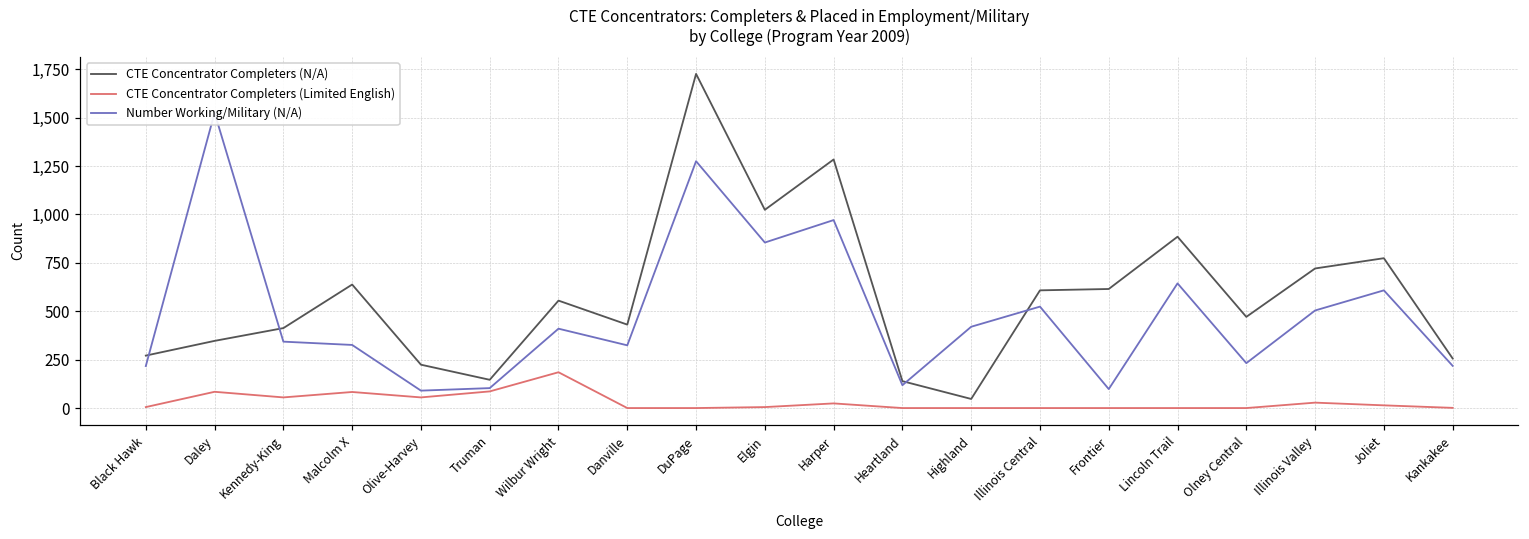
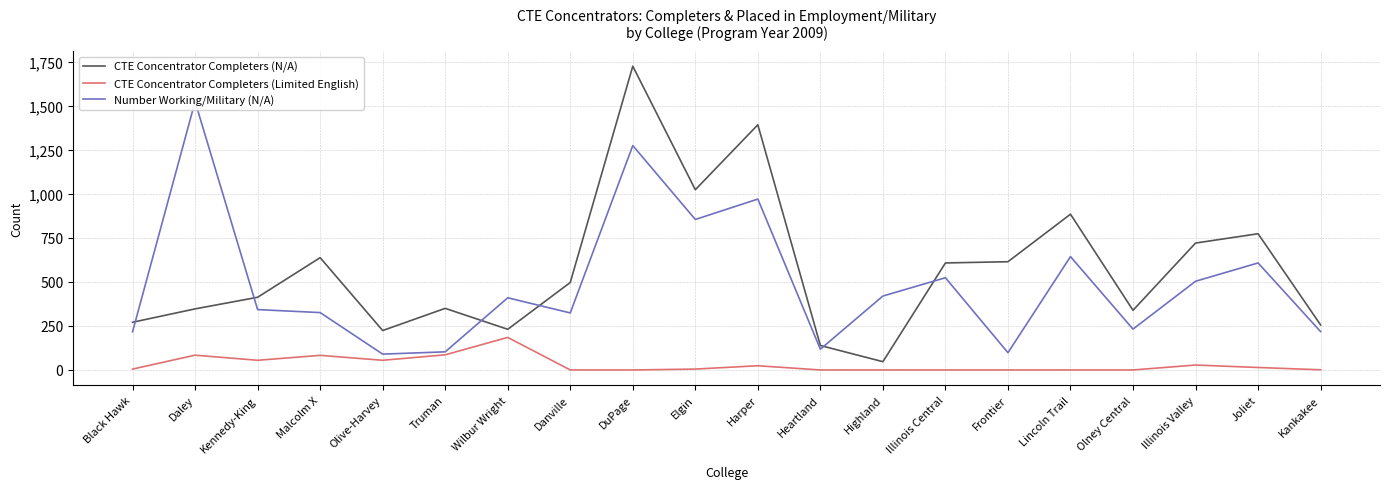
  {
    "CTE Concentrator Completers (N/A)": {
      "Black Hawk": "270",
      "Daley": "350",
      "Kennedy-King": "410",
      "Malcolm X": "640",
      "Olive-Harvey": "220",
-     "Truman": "150",
-     "Wilbur Wright": "560",
-     "Danville": "430",
+     "Truman": "350",
+     "Wilbur Wright": "230",
+     "Danville": "500",
      "DuPage": "1,730",
      "Elgin": "1,020",
-     "Harper": "1,280",
+     "Harper": "1,390",
      "Heartland": "140",
      "Highland": "50",
      "Illinois Central": "610",
      "Frontier": "620",
      "Lincoln Trail": "890",
-     "Olney Central": "470",
+     "Olney Central": "340",
      "Illinois Valley": "720",
      "Joliet": "770",
      "Kankakee": "260"
    },
    "CTE Concentrator Completers (Limited English)": {
      "Black Hawk": "10",
      "Daley": "80",
      "Kennedy-King": "60",
      "Malcolm X": "80",
      "Olive-Harvey": "60",
      "Truman": "90",
      "Wilbur Wright": "190",
      "Danville": "0",
      "DuPage": "0",
      "Elgin": "10",
      "Harper": "20",
      "Heartland": "0",
      "Highland": "0",
      "Illinois Central": "0",
      "Frontier": "0",
      "Lincoln Trail": "0",
      "Olney Central": "0",
      "Illinois Valley": "30",
      "Joliet": "10",
      "Kankakee": "0"
    },
    "Number Working/Military (N/A)": {
      "Black Hawk": "220",
      "Kennedy-King": "340",
      "Malcolm X": "330",
      "Olive-Harvey": "90",
      "Truman": "100",
      "Wilbur Wright": "410",
      "Danville": "320",
      "DuPage": "1,280",
      "Elgin": "860",
      "Harper": "970",
      "Heartland": "120",
      "Highland": "420",
      "Illinois Central": "520",
      "Frontier": "100",
      "Lincoln Trail": "640",
      "Olney Central": "230",
      "Illinois Valley": "500",
      "Joliet": "610",
      "Kankakee": "220"
    }
  }
